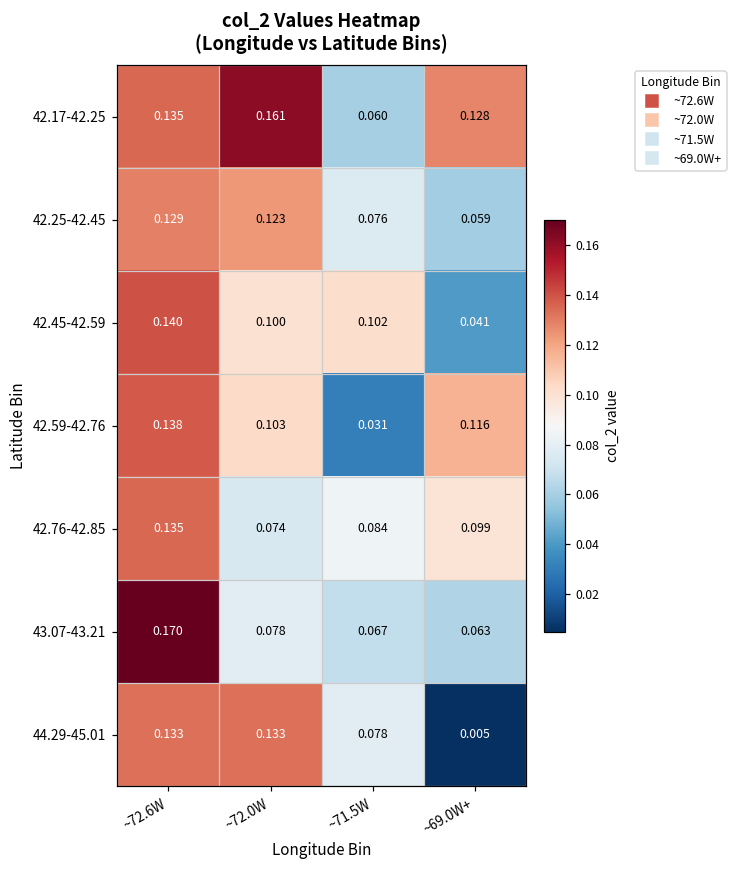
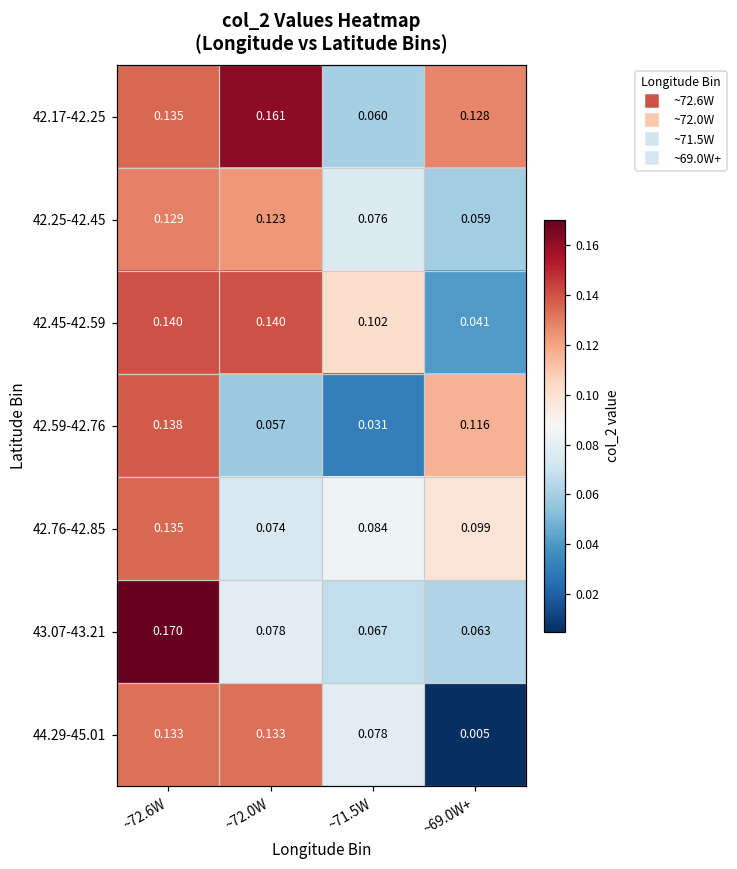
  {
    "42.17-42.25": {
      "~72.6W": 0.135,
      "~72.0W": 0.161,
      "~71.5W": 0.060,
      "~69.0W+": 0.128
    },
    "42.25-42.45": {
      "~72.6W": 0.129,
      "~72.0W": 0.123,
      "~71.5W": 0.076,
      "~69.0W+": 0.059
    },
    "42.45-42.59": {
      "~72.6W": 0.140,
-     "~72.0W": 0.100,
+     "~72.0W": 0.140,
      "~71.5W": 0.102,
      "~69.0W+": 0.041
    },
    "42.59-42.76": {
      "~72.6W": 0.138,
-     "~72.0W": 0.103,
+     "~72.0W": 0.057,
      "~71.5W": 0.031,
      "~69.0W+": 0.116
    },
    "42.76-42.85": {
      "~72.6W": 0.135,
      "~72.0W": 0.074,
      "~71.5W": 0.084,
      "~69.0W+": 0.099
    },
    "43.07-43.21": {
      "~72.6W": 0.170,
      "~72.0W": 0.078,
      "~71.5W": 0.067,
      "~69.0W+": 0.063
    },
    "44.29-45.01": {
      "~72.6W": 0.133,
      "~72.0W": 0.133,
      "~71.5W": 0.078,
      "~69.0W+": 0.005
    }
  }
